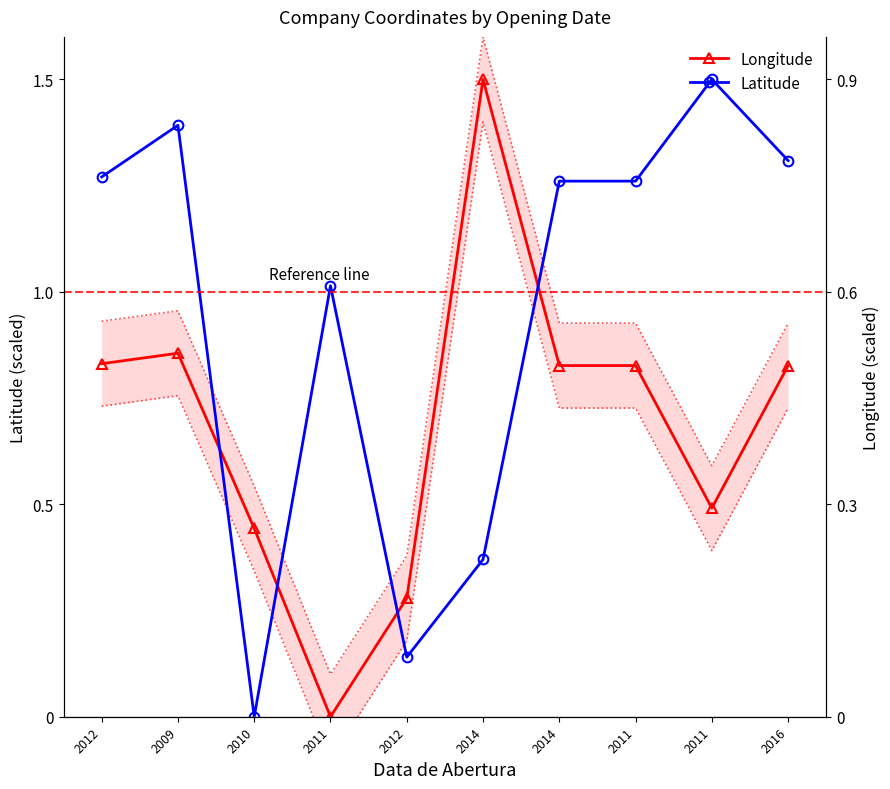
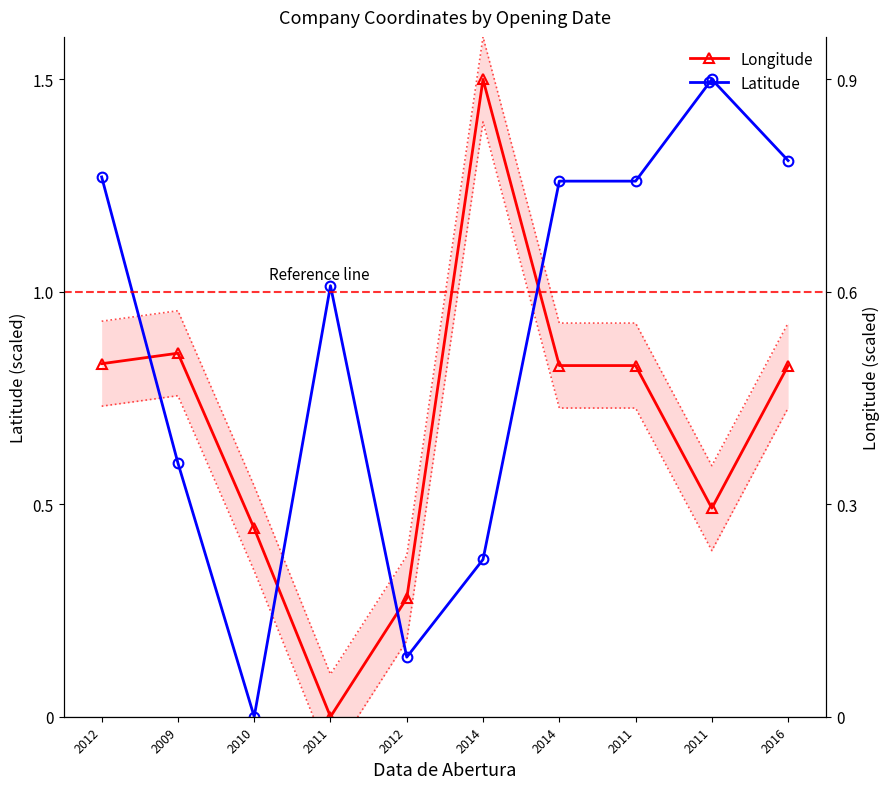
  {
    "Latitude": {
-     "2009": 1.39,
+     "2009": 0.60,
      "2010": 0.00,
      "2016": 1.31
    }
  }
